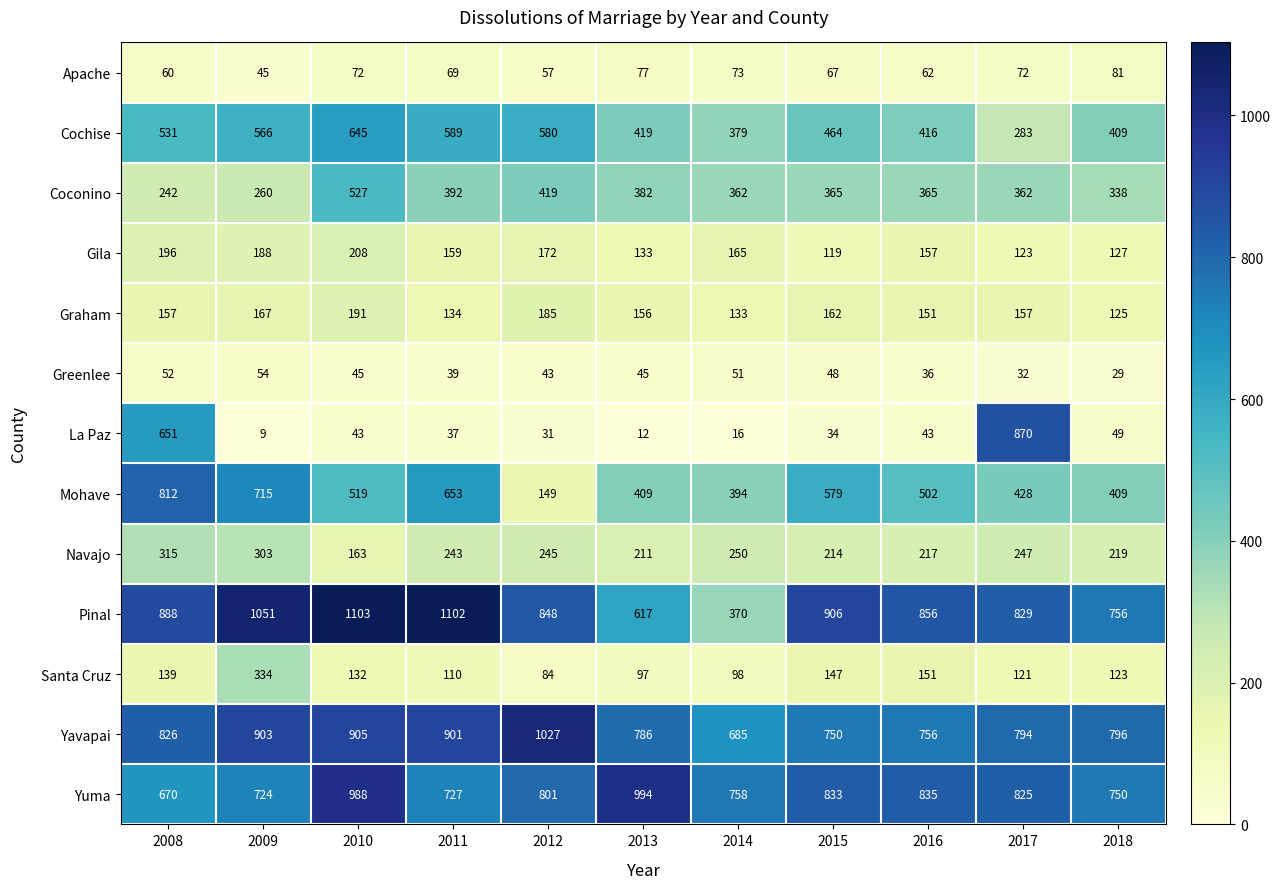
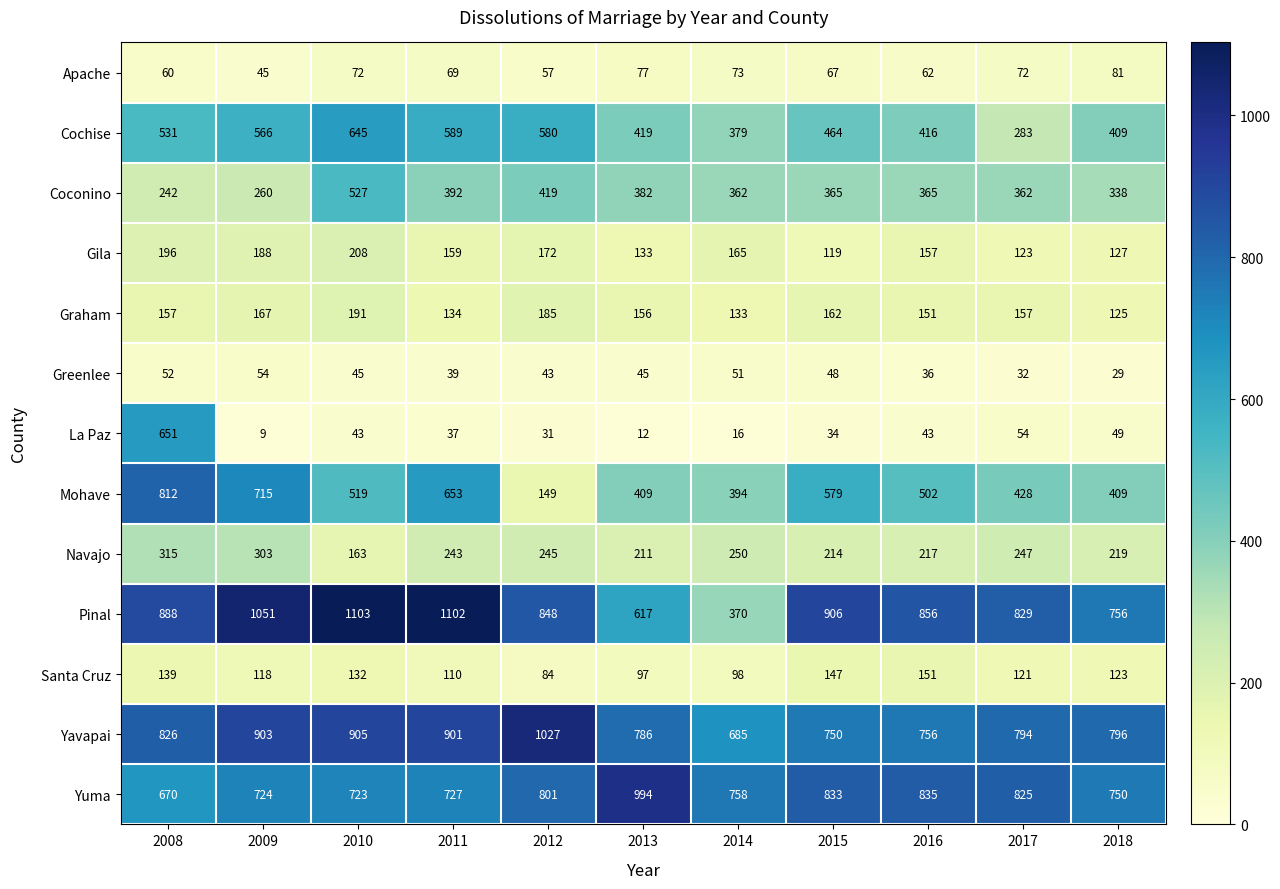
  {
    "Apache": {
      "2008": 60,
      "2009": 45,
      "2010": 72,
      "2011": 69,
      "2012": 57,
      "2013": 77,
      "2014": 73,
      "2015": 67,
      "2016": 62,
      "2017": 72,
      "2018": 81
    },
    "Cochise": {
      "2008": 531,
      "2009": 566,
      "2010": 645,
      "2011": 589,
      "2012": 580,
      "2013": 419,
      "2014": 379,
      "2015": 464,
      "2016": 416,
      "2017": 283,
      "2018": 409
    },
    "Coconino": {
      "2008": 242,
      "2009": 260,
      "2010": 527,
      "2011": 392,
      "2012": 419,
      "2013": 382,
      "2014": 362,
      "2015": 365,
      "2016": 365,
      "2017": 362,
      "2018": 338
    },
    "Gila": {
      "2008": 196,
      "2009": 188,
      "2010": 208,
      "2011": 159,
      "2012": 172,
      "2013": 133,
      "2014": 165,
      "2015": 119,
      "2016": 157,
      "2017": 123,
      "2018": 127
    },
    "Graham": {
      "2008": 157,
      "2009": 167,
      "2010": 191,
      "2011": 134,
      "2012": 185,
      "2013": 156,
      "2014": 133,
      "2015": 162,
      "2016": 151,
      "2017": 157,
      "2018": 125
    },
    "Greenlee": {
      "2008": 52,
      "2009": 54,
      "2010": 45,
      "2011": 39,
      "2012": 43,
      "2013": 45,
      "2014": 51,
      "2015": 48,
      "2016": 36,
      "2017": 32,
      "2018": 29
    },
    "La Paz": {
      "2008": 651,
      "2009": 9,
      "2010": 43,
      "2011": 37,
      "2012": 31,
      "2013": 12,
      "2014": 16,
      "2015": 34,
      "2016": 43,
-     "2017": 870,
+     "2017": 54,
      "2018": 49
    },
    "Mohave": {
      "2008": 812,
      "2009": 715,
      "2010": 519,
      "2011": 653,
      "2012": 149,
      "2013": 409,
      "2014": 394,
      "2015": 579,
      "2016": 502,
      "2017": 428,
      "2018": 409
    },
    "Navajo": {
      "2008": 315,
      "2009": 303,
      "2010": 163,
      "2011": 243,
      "2012": 245,
      "2013": 211,
      "2014": 250,
      "2015": 214,
      "2016": 217,
      "2017": 247,
      "2018": 219
    },
    "Pinal": {
      "2008": 888,
      "2009": 1051,
      "2010": 1103,
      "2011": 1102,
      "2012": 848,
      "2013": 617,
      "2014": 370,
      "2015": 906,
      "2016": 856,
      "2017": 829,
      "2018": 756
    },
    "Santa Cruz": {
      "2008": 139,
-     "2009": 334,
+     "2009": 118,
      "2010": 132,
      "2011": 110,
      "2012": 84,
      "2013": 97,
      "2014": 98,
      "2015": 147,
      "2016": 151,
      "2017": 121,
      "2018": 123
    },
    "Yavapai": {
      "2008": 826,
      "2009": 903,
      "2010": 905,
      "2011": 901,
      "2012": 1027,
      "2013": 786,
      "2014": 685,
      "2015": 750,
      "2016": 756,
      "2017": 794,
      "2018": 796
    },
    "Yuma": {
      "2008": 670,
      "2009": 724,
-     "2010": 988,
+     "2010": 723,
      "2011": 727,
      "2012": 801,
      "2013": 994,
      "2014": 758,
      "2015": 833,
      "2016": 835,
      "2017": 825,
      "2018": 750
    }
  }
